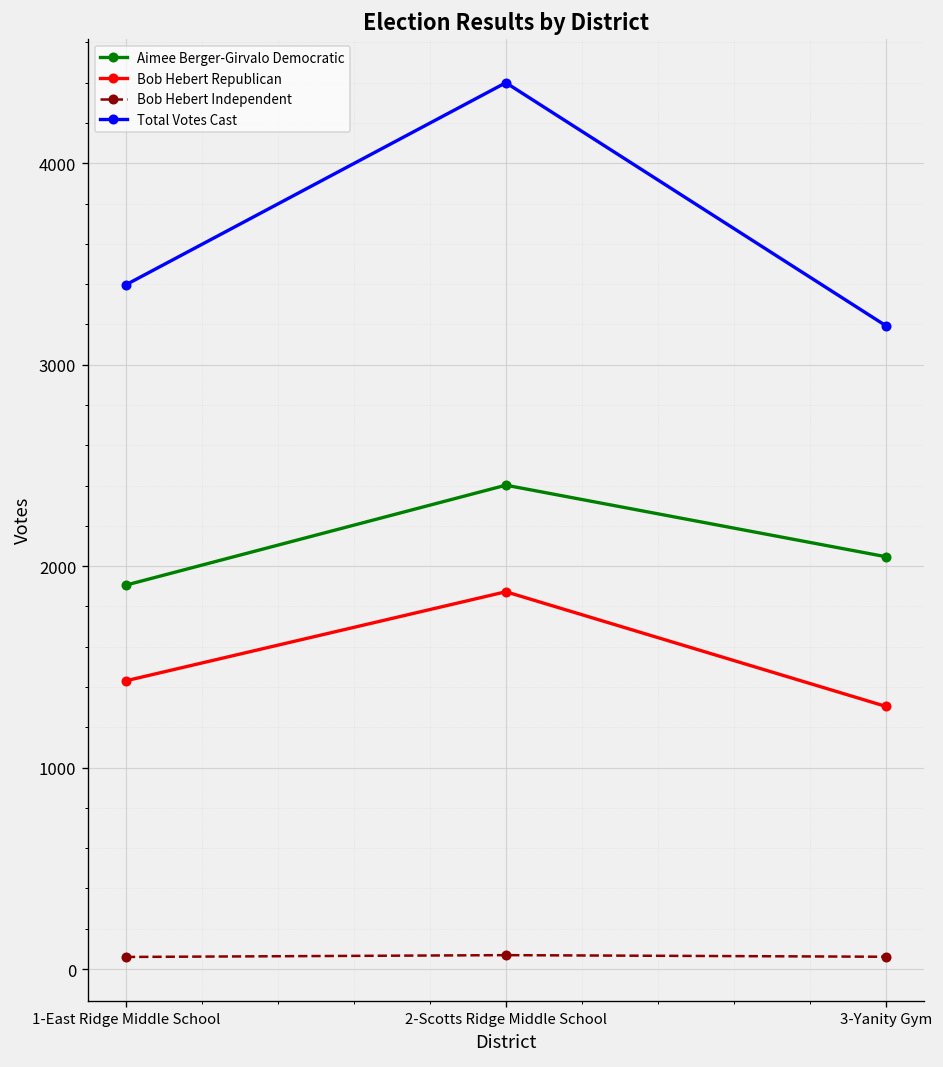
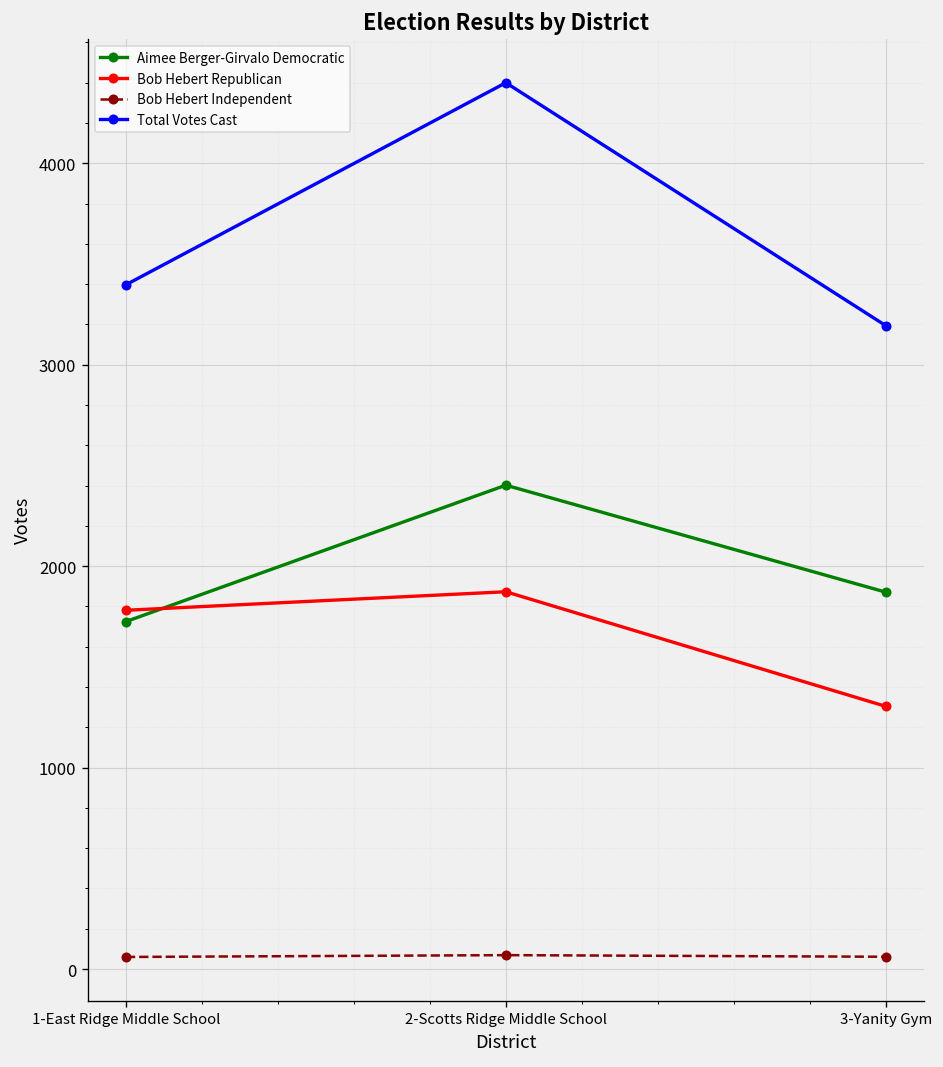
  {
    "Aimee Berger-Girvalo Democratic": {
-     "1-East Ridge Middle School": 1910,
+     "1-East Ridge Middle School": 1730,
      "2-Scotts Ridge Middle School": 2400,
-     "3-Yanity Gym": 2050
+     "3-Yanity Gym": 1870
    },
    "Bob Hebert Republican": {
-     "1-East Ridge Middle School": 1430,
+     "1-East Ridge Middle School": 1780,
      "2-Scotts Ridge Middle School": 1870,
      "3-Yanity Gym": 1300
    },
    "Bob Hebert Independent": {
      "1-East Ridge Middle School": 60,
      "2-Scotts Ridge Middle School": 70,
      "3-Yanity Gym": 60
    },
    "Total Votes Cast": {
      "1-East Ridge Middle School": 3400,
      "2-Scotts Ridge Middle School": 4400,
      "3-Yanity Gym": 3190
    }
  }
